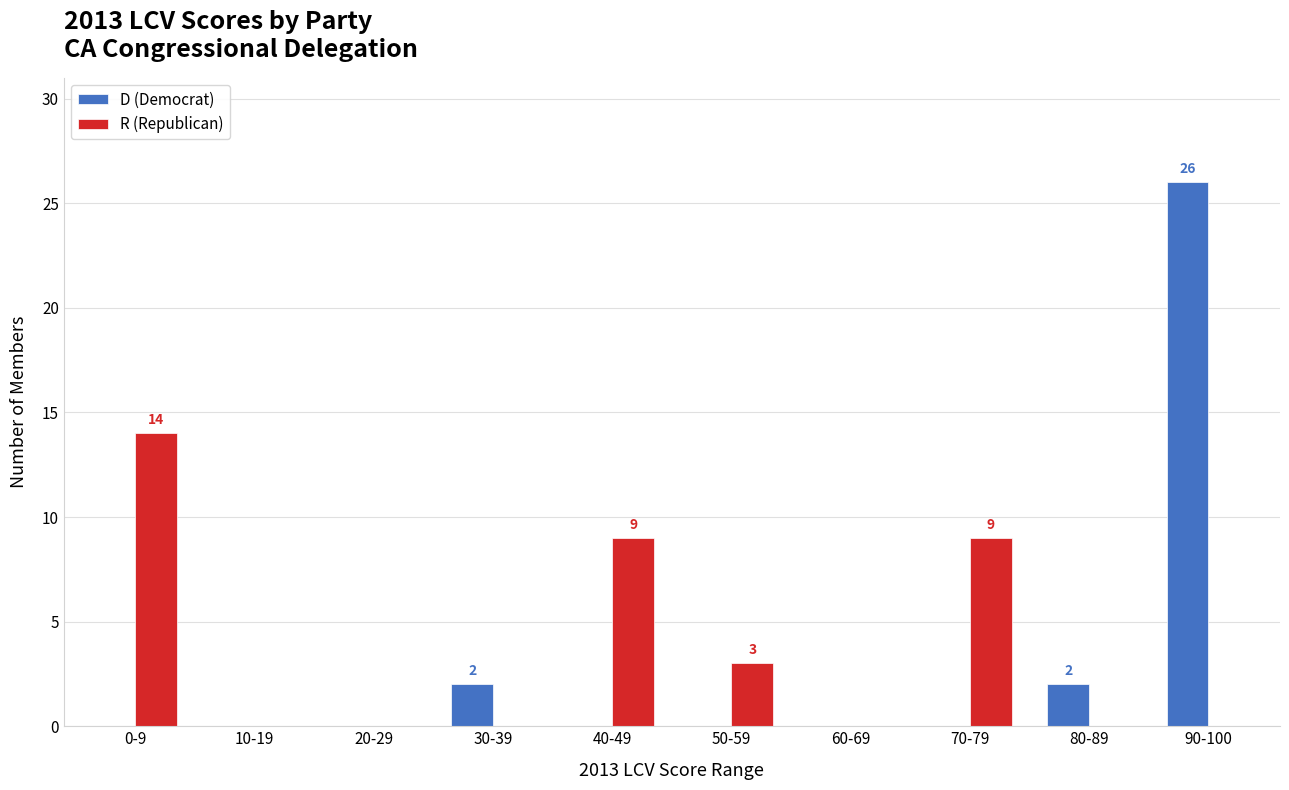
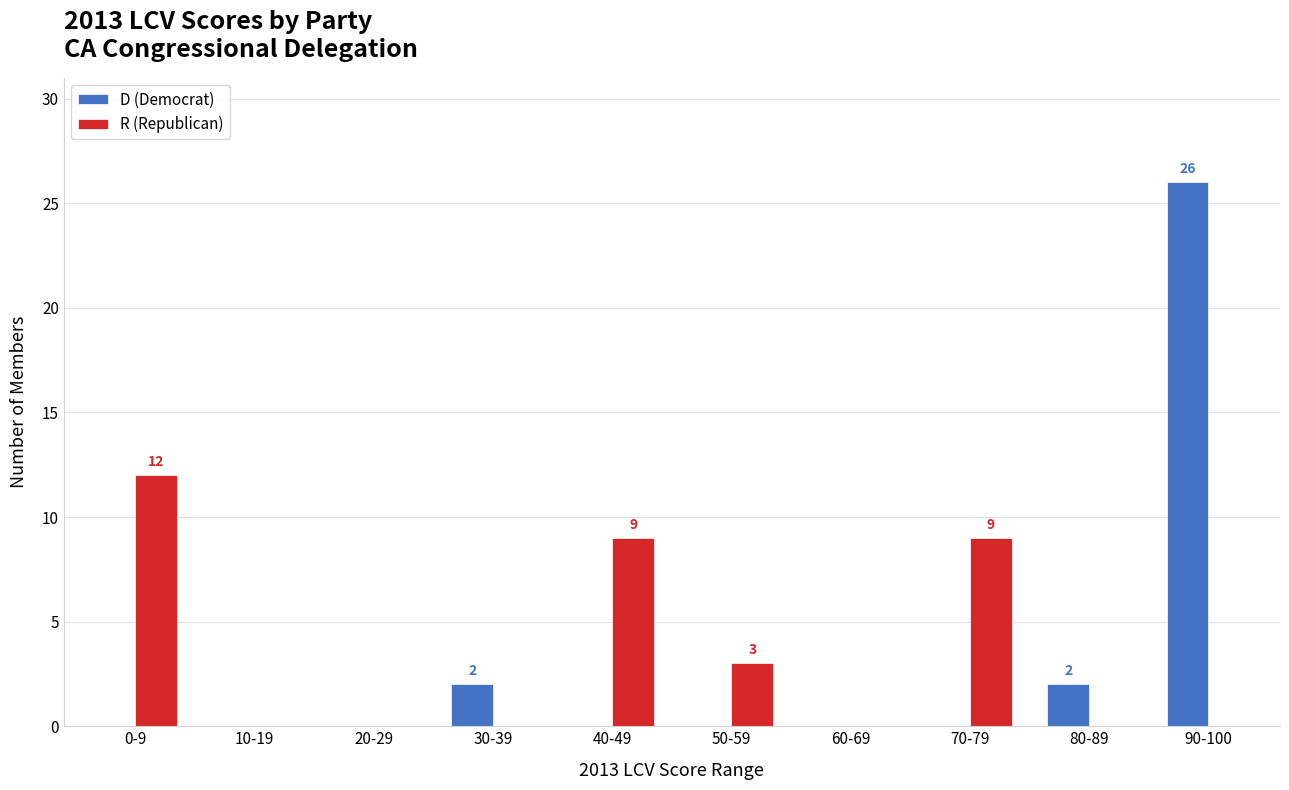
  {
    "D (Democrat)": {
      "30-39": 2,
      "80-89": 2,
      "90-100": 26
    },
    "R (Republican)": {
-     "0-9": 14,
+     "0-9": 12,
      "40-49": 9,
      "50-59": 3,
      "70-79": 9
    }
  }
